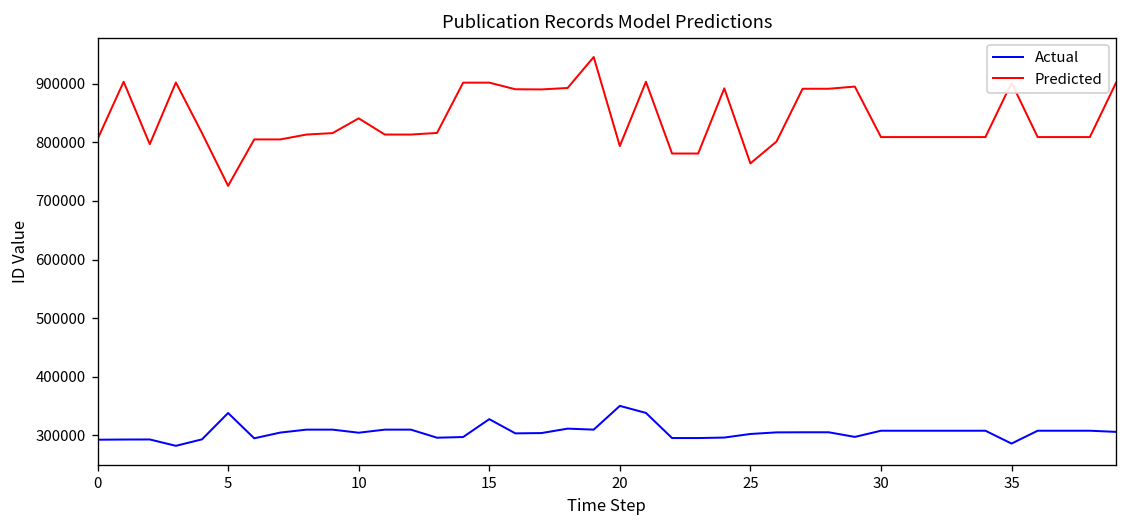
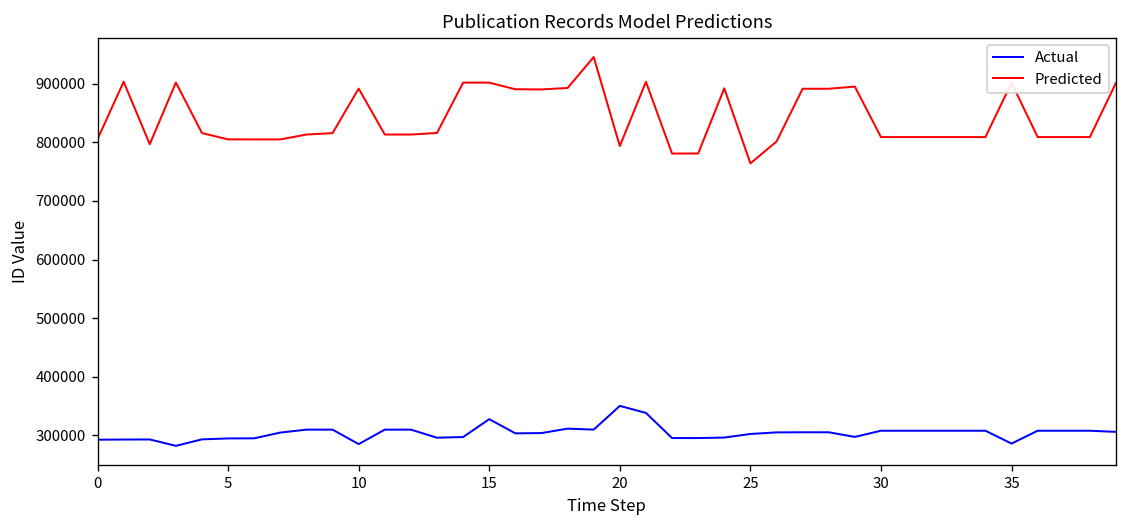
  {
    "Actual": {
      "0": 290000,
-     "5": 340000,
-     "10": 300000,
+     "5": 290000,
+     "10": 290000,
      "15": 330000,
      "20": 350000,
      "25": 300000,
      "30": 310000,
      "35": 290000
    },
    "Predicted": {
      "0": 810000,
-     "5": 730000,
-     "10": 840000,
+     "5": 810000,
+     "10": 890000,
      "15": 900000,
      "20": 790000,
      "25": 760000,
      "30": 810000
    }
  }
